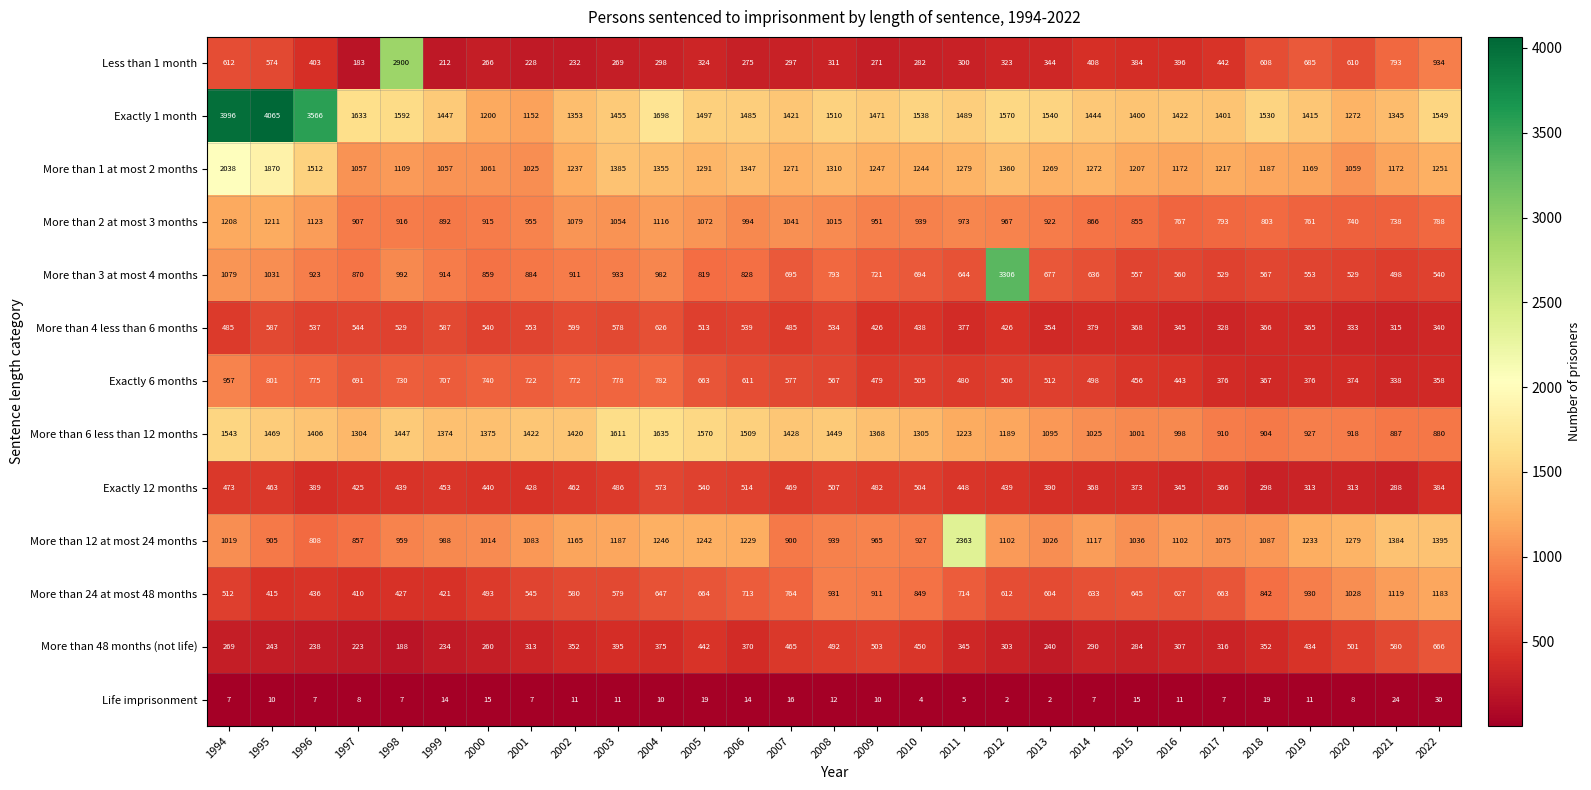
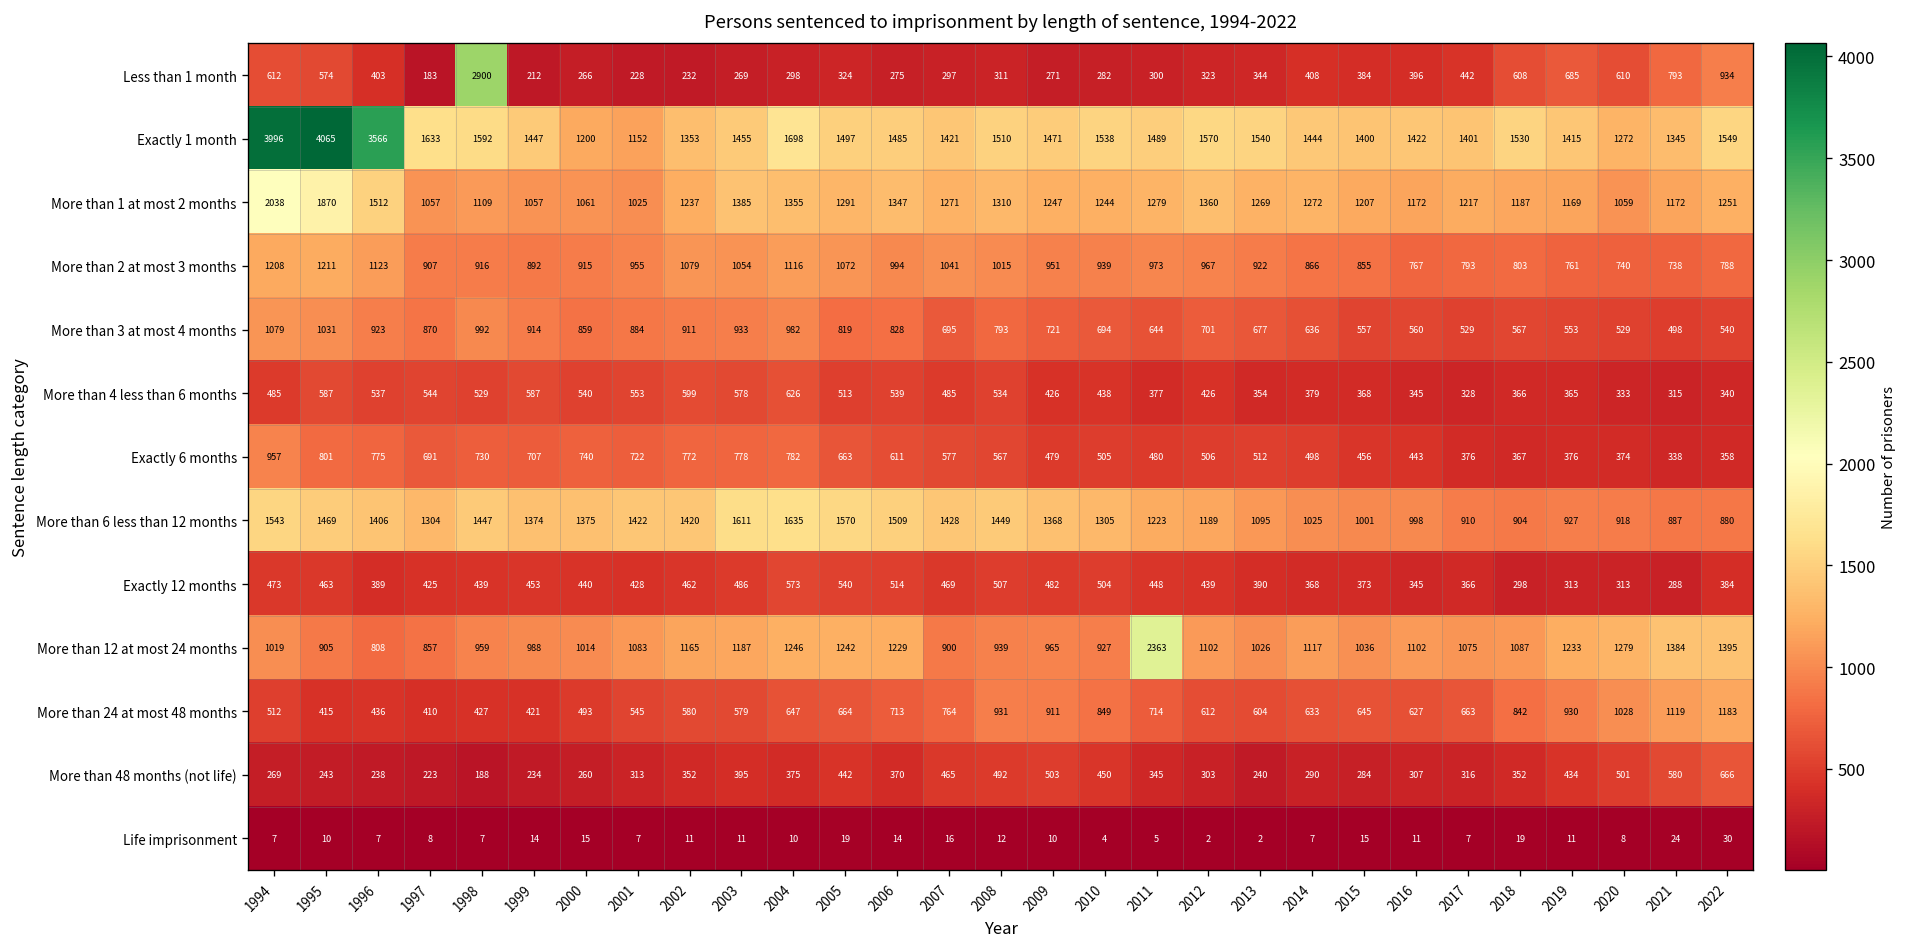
  {
    "More than 3 at most 4 months": {
      "1994": 1079,
      "1995": 1031,
      "1996": 923,
      "1997": 870,
      "1998": 992,
      "1999": 914,
      "2000": 859,
      "2001": 884,
      "2002": 911,
      "2003": 933,
      "2004": 982,
      "2005": 819,
      "2006": 828,
      "2007": 695,
      "2008": 793,
      "2009": 721,
      "2010": 694,
      "2011": 644,
-     "2012": 3306,
+     "2012": 701,
      "2013": 677,
      "2014": 636,
      "2015": 557,
      "2016": 560,
      "2017": 529,
      "2018": 567,
      "2019": 553,
      "2020": 529,
      "2021": 498,
      "2022": 540
    }
  }
